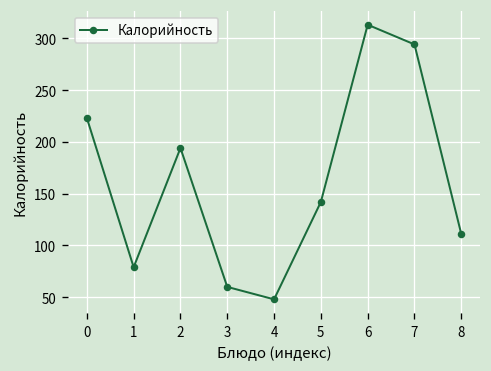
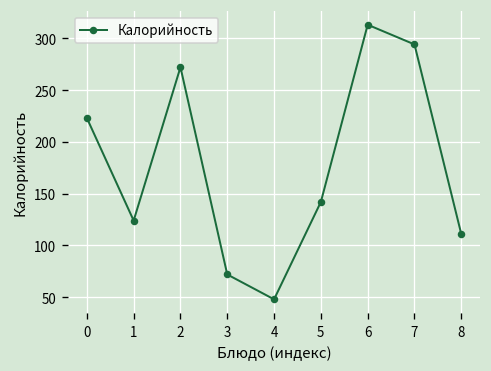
  {
    "0": 220,
-   "1": 80,
-   "2": 190,
-   "3": 60,
+   "1": 120,
+   "2": 270,
+   "3": 70,
    "4": 50,
    "5": 140,
    "6": 310,
    "7": 290,
    "8": 110
  }
